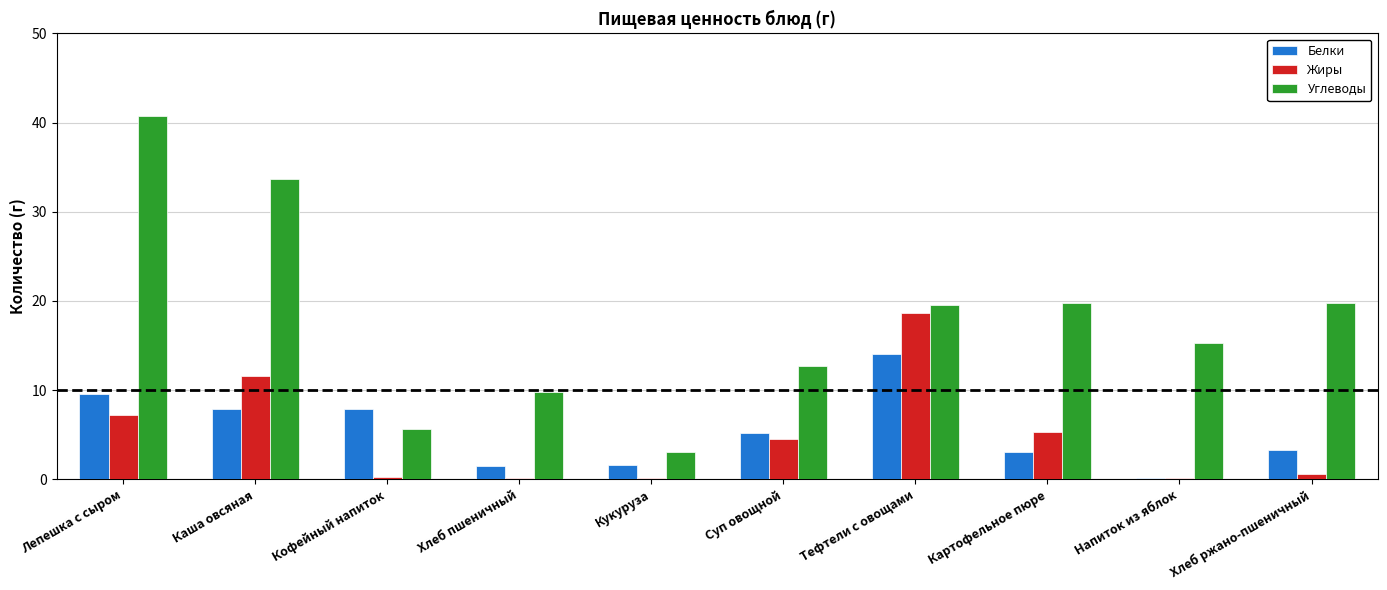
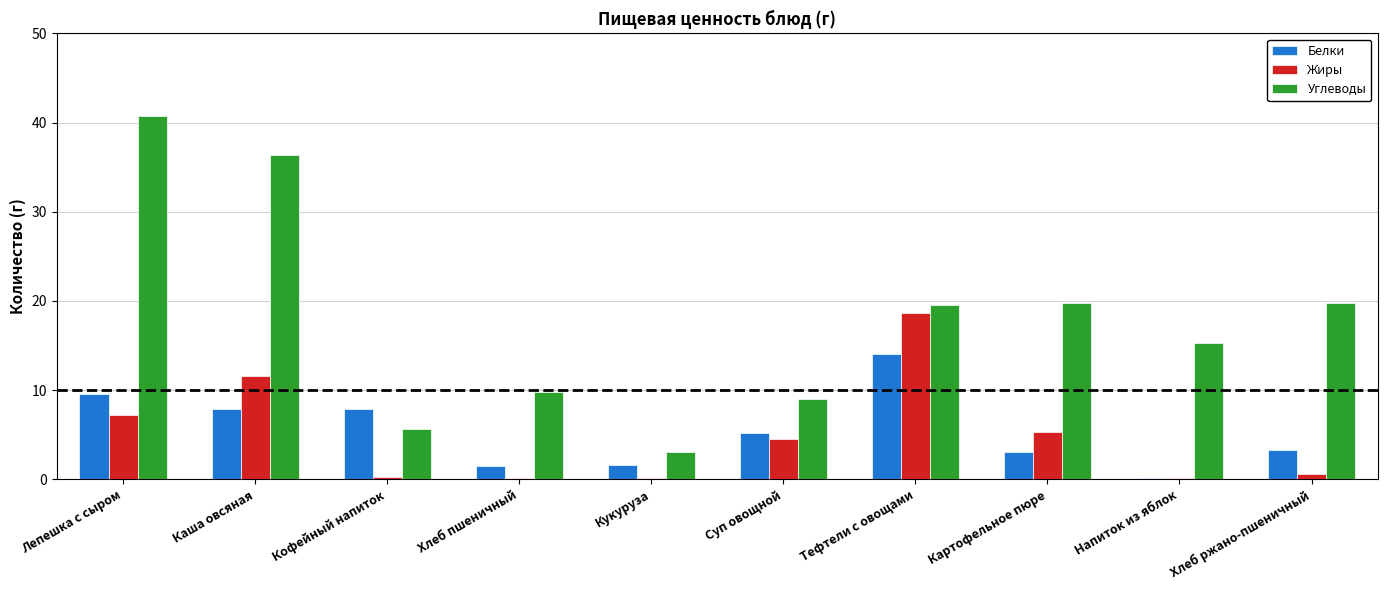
  {
    "Белки": {
      "Лепешка с сыром": 10,
      "Каша овсяная": 8,
      "Кофейный напиток": 8,
      "Хлеб пшеничный": 2,
      "Кукуруза": 2,
      "Суп овощной": 5,
      "Тефтели с овощами": 14,
      "Картофельное пюре": 3,
      "Хлеб ржано-пшеничный": 3
    },
    "Жиры": {
      "Лепешка с сыром": 7,
      "Каша овсяная": 12,
      "Кофейный напиток": 0,
      "Суп овощной": 5,
      "Тефтели с овощами": 19,
      "Картофельное пюре": 5,
      "Хлеб ржано-пшеничный": 1
    },
    "Углеводы": {
      "Лепешка с сыром": 41,
-     "Каша овсяная": 34,
+     "Каша овсяная": 36,
      "Кофейный напиток": 6,
      "Хлеб пшеничный": 10,
      "Кукуруза": 3,
-     "Суп овощной": 13,
+     "Суп овощной": 9,
      "Тефтели с овощами": 20,
      "Картофельное пюре": 20,
      "Напиток из яблок": 15,
      "Хлеб ржано-пшеничный": 20
    }
  }
